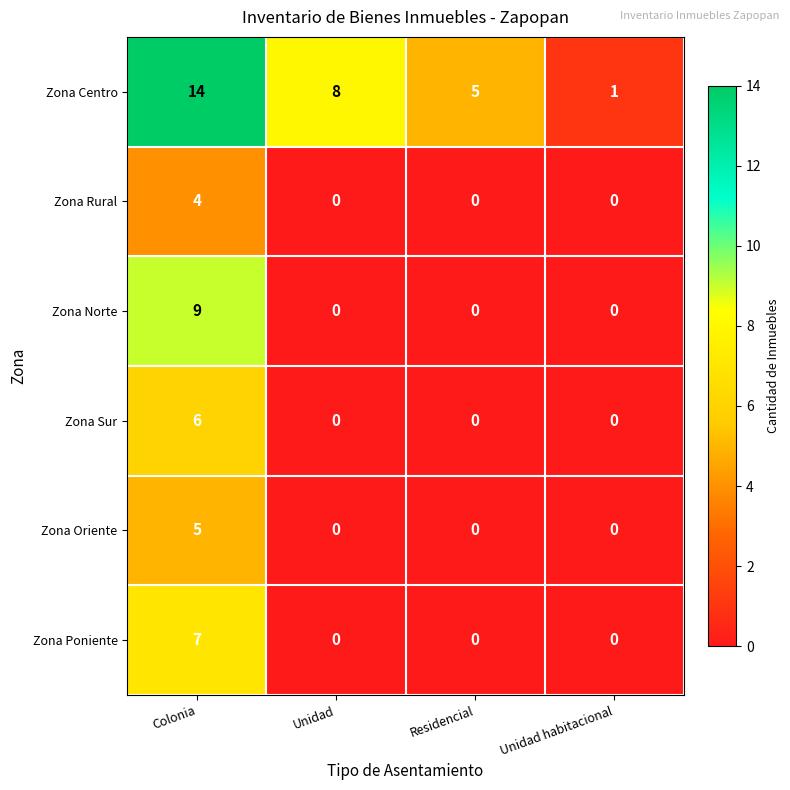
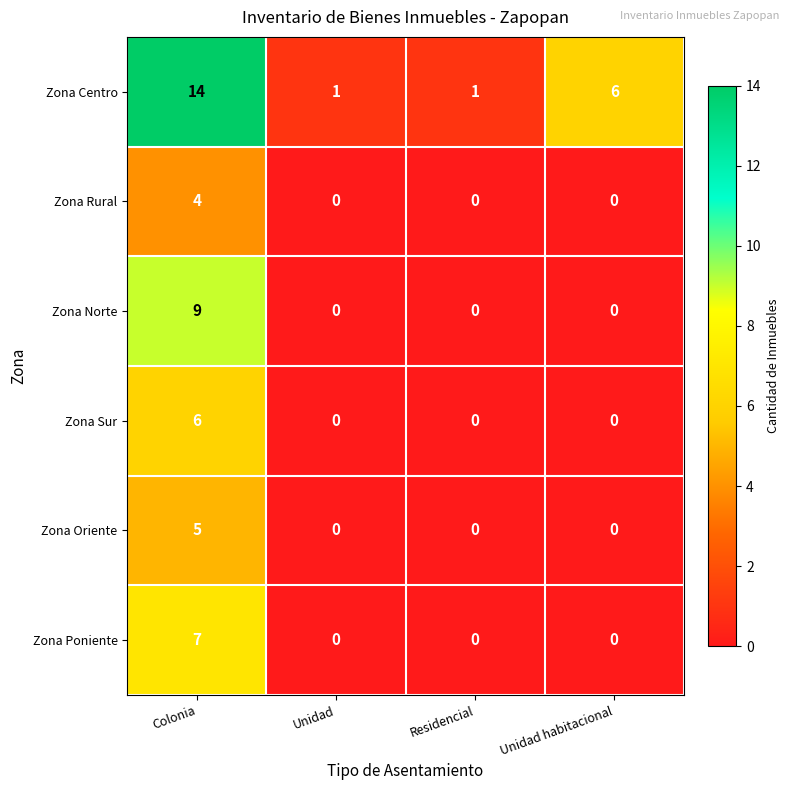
  {
    "Zona Centro": {
      "Colonia": 14,
-     "Unidad": 8,
-     "Residencial": 5,
-     "Unidad habitacional": 1
+     "Unidad": 1,
+     "Residencial": 1,
+     "Unidad habitacional": 6
    },
    "Zona Rural": {
      "Colonia": 4,
      "Unidad": 0,
      "Residencial": 0,
      "Unidad habitacional": 0
    },
    "Zona Norte": {
      "Colonia": 9,
      "Unidad": 0,
      "Residencial": 0,
      "Unidad habitacional": 0
    },
    "Zona Sur": {
      "Colonia": 6,
      "Unidad": 0,
      "Residencial": 0,
      "Unidad habitacional": 0
    },
    "Zona Oriente": {
      "Colonia": 5,
      "Unidad": 0,
      "Residencial": 0,
      "Unidad habitacional": 0
    },
    "Zona Poniente": {
      "Colonia": 7,
      "Unidad": 0,
      "Residencial": 0,
      "Unidad habitacional": 0
    }
  }
